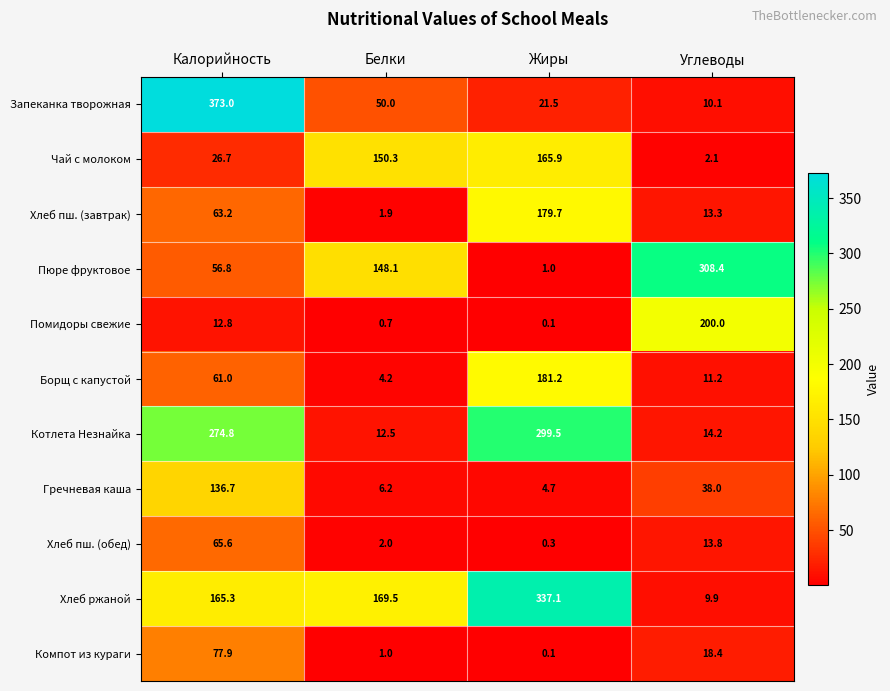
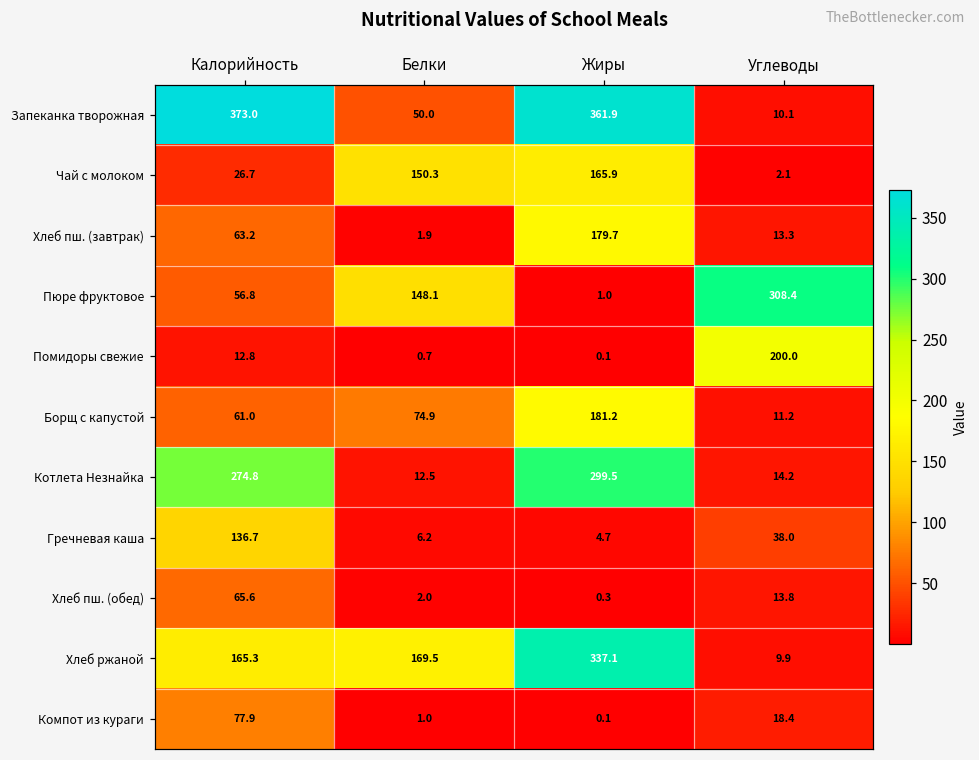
  {
    "Запеканка творожная": {
      "Калорийность": 373.0,
      "Белки": 50.0,
-     "Жиры": 21.5,
+     "Жиры": 361.9,
      "Углеводы": 10.1
    },
    "Чай с молоком": {
      "Калорийность": 26.7,
      "Белки": 150.3,
      "Жиры": 165.9,
      "Углеводы": 2.1
    },
    "Хлеб пш. (завтрак)": {
      "Калорийность": 63.2,
      "Белки": 1.9,
      "Жиры": 179.7,
      "Углеводы": 13.3
    },
    "Пюре фруктовое": {
      "Калорийность": 56.8,
      "Белки": 148.1,
      "Жиры": 1.0,
      "Углеводы": 308.4
    },
    "Помидоры свежие": {
      "Калорийность": 12.8,
      "Белки": 0.7,
      "Жиры": 0.1,
      "Углеводы": 200.0
    },
    "Борщ с капустой": {
      "Калорийность": 61.0,
-     "Белки": 4.2,
+     "Белки": 74.9,
      "Жиры": 181.2,
      "Углеводы": 11.2
    },
    "Котлета Незнайка": {
      "Калорийность": 274.8,
      "Белки": 12.5,
      "Жиры": 299.5,
      "Углеводы": 14.2
    },
    "Гречневая каша": {
      "Калорийность": 136.7,
      "Белки": 6.2,
      "Жиры": 4.7,
      "Углеводы": 38.0
    },
    "Хлеб пш. (обед)": {
      "Калорийность": 65.6,
      "Белки": 2.0,
      "Жиры": 0.3,
      "Углеводы": 13.8
    },
    "Хлеб ржаной": {
      "Калорийность": 165.3,
      "Белки": 169.5,
      "Жиры": 337.1,
      "Углеводы": 9.9
    },
    "Компот из кураги": {
      "Калорийность": 77.9,
      "Белки": 1.0,
      "Жиры": 0.1,
      "Углеводы": 18.4
    }
  }
